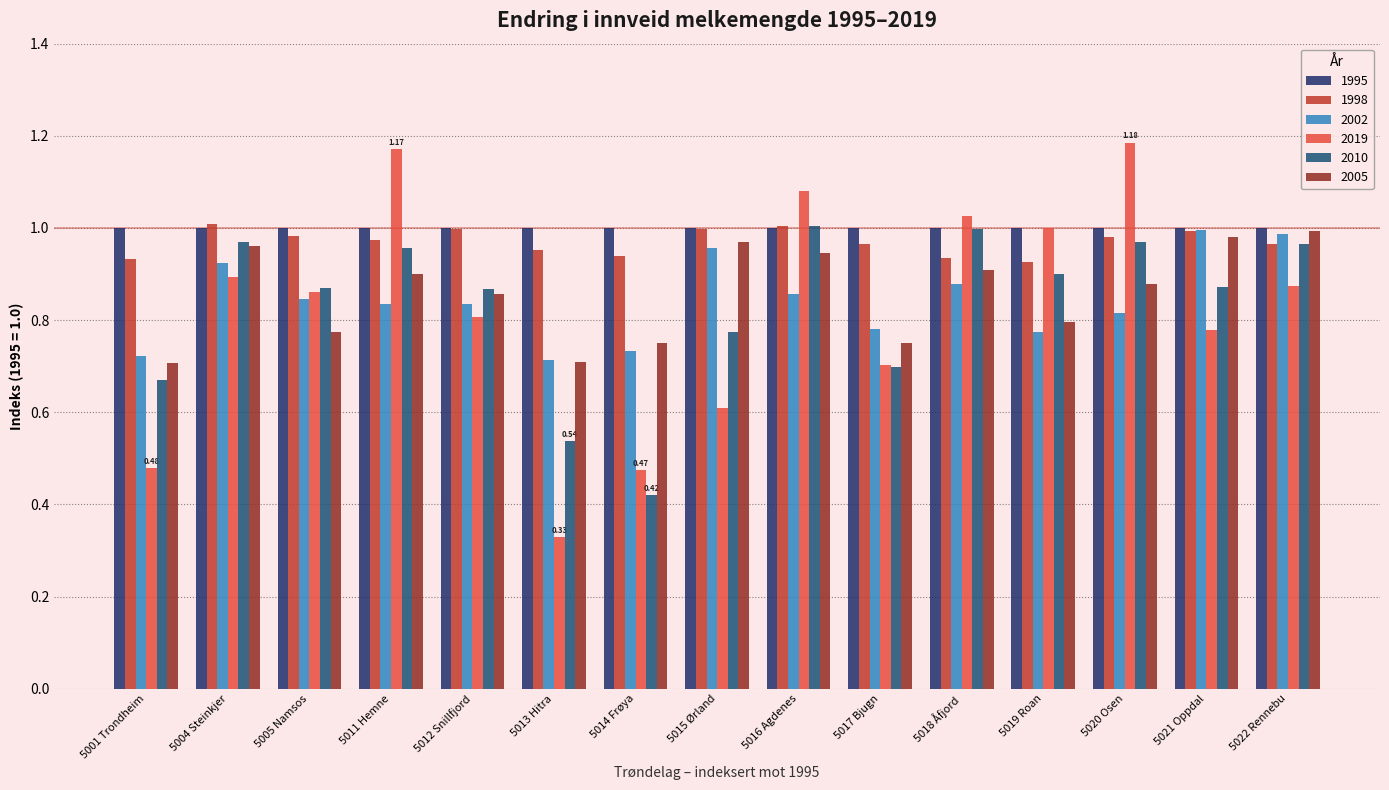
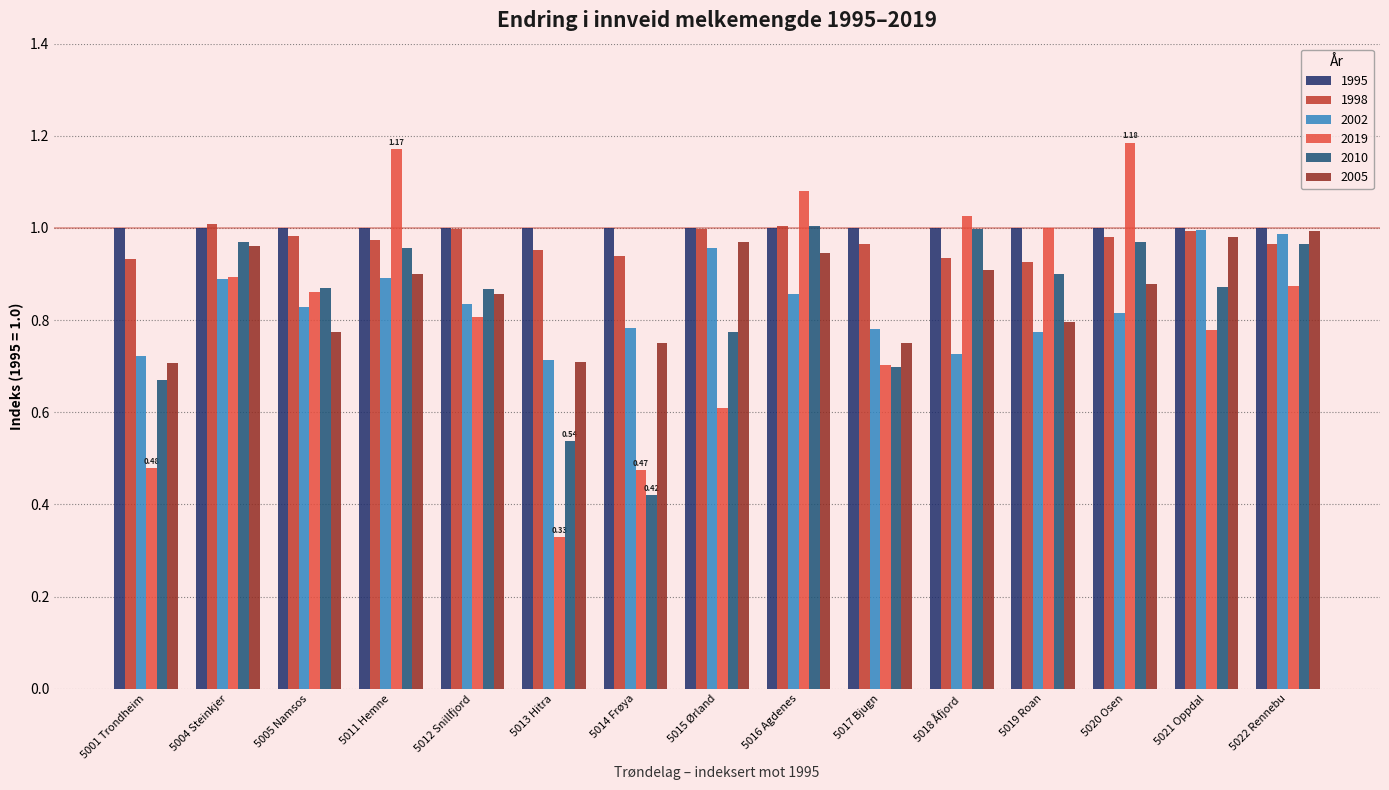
  {
    "2002": {
      "5001 Trondheim": 0.72,
-     "5004 Steinkjer": 0.92,
-     "5005 Namsos": 0.85,
-     "5011 Hemne": 0.84,
+     "5004 Steinkjer": 0.89,
+     "5005 Namsos": 0.83,
+     "5011 Hemne": 0.89,
      "5012 Snillfjord": 0.83,
      "5013 Hitra": 0.71,
-     "5014 Frøya": 0.73,
+     "5014 Frøya": 0.78,
      "5015 Ørland": 0.96,
      "5016 Agdenes": 0.86,
      "5017 Bjugn": 0.78,
-     "5018 Åfjord": 0.88,
+     "5018 Åfjord": 0.73,
      "5019 Roan": 0.77,
      "5020 Osen": 0.82,
      "5021 Oppdal": 1.00,
      "5022 Rennebu": 0.99
    }
  }
